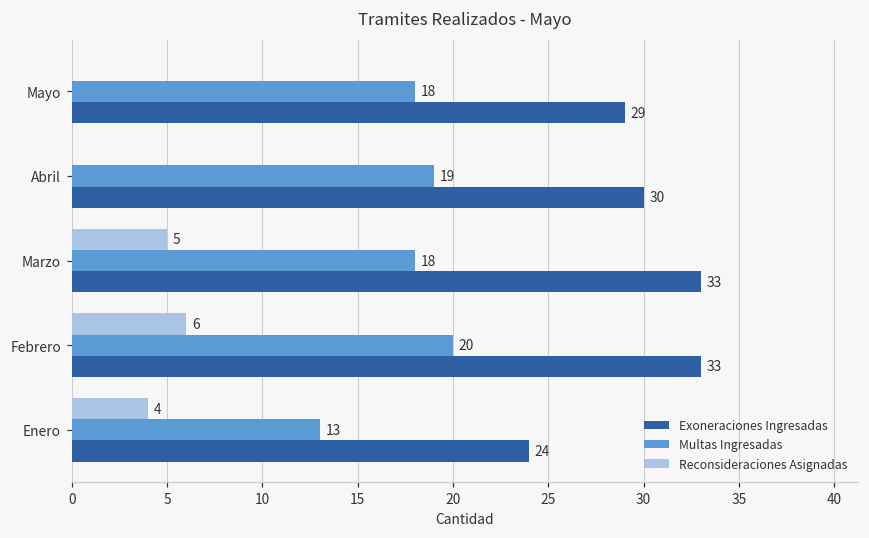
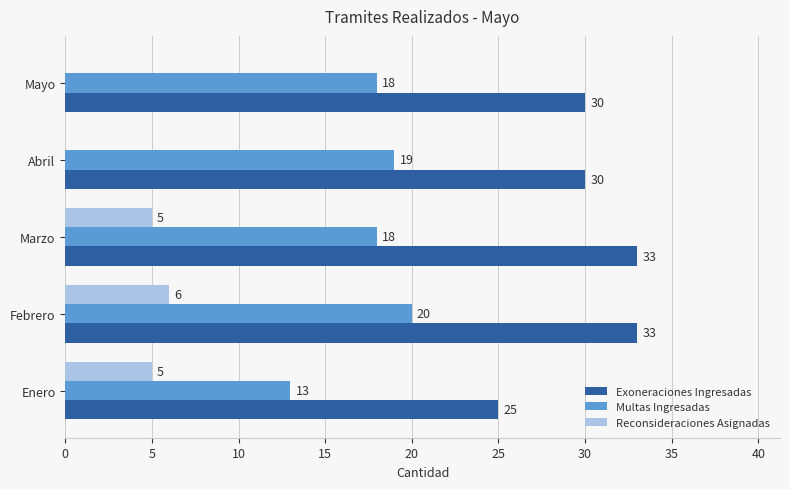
  {
    "Exoneraciones Ingresadas": {
-     "Mayo": 29,
+     "Mayo": 30,
      "Abril": 30,
      "Marzo": 33,
      "Febrero": 33,
-     "Enero": 24
+     "Enero": 25
    },
    "Multas Ingresadas": {
      "Mayo": 18,
      "Abril": 19,
      "Marzo": 18,
      "Febrero": 20,
      "Enero": 13
    },
    "Reconsideraciones Asignadas": {
      "Marzo": 5,
      "Febrero": 6,
-     "Enero": 4
+     "Enero": 5
    }
  }
